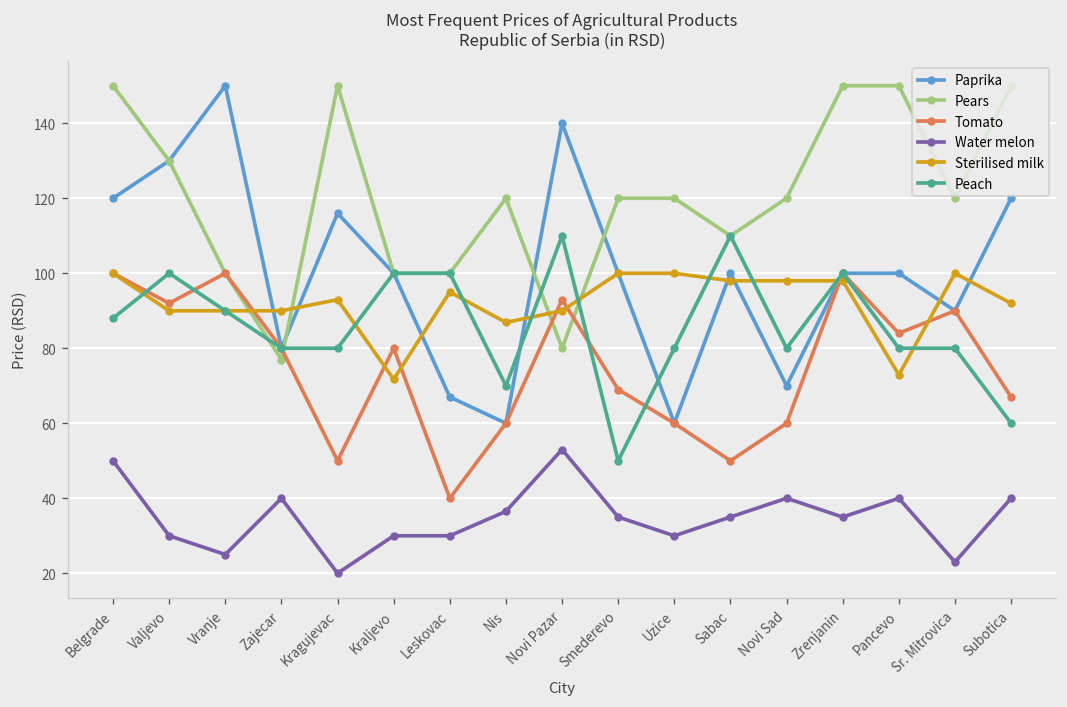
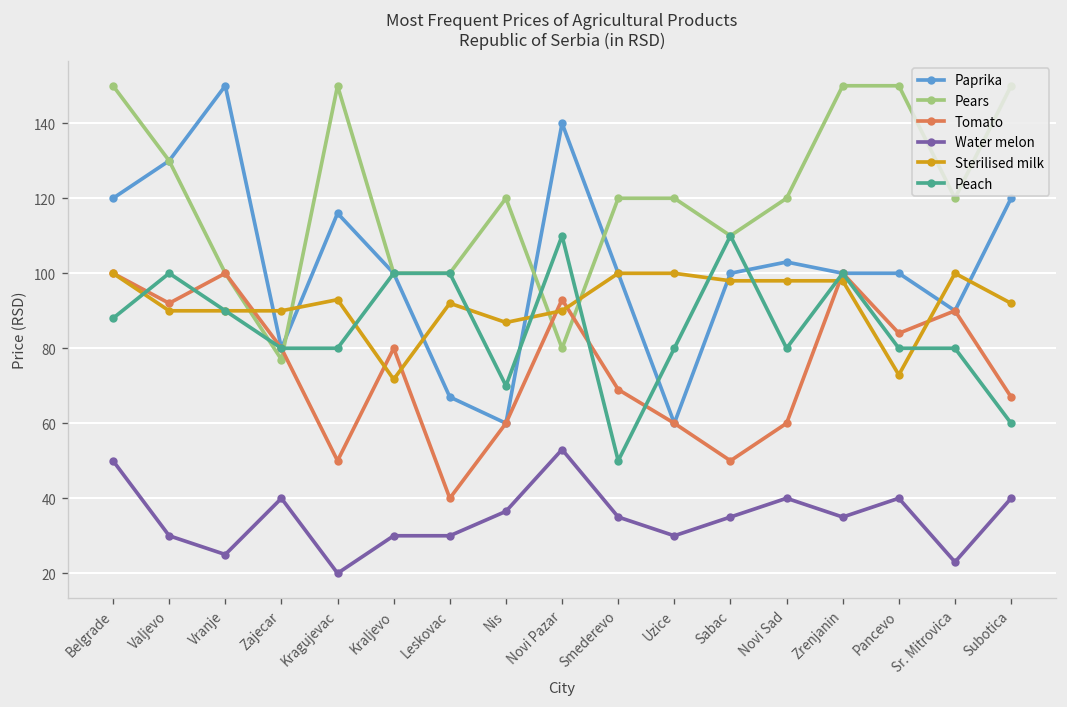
  {
    "Paprika": {
      "Belgrade": 120,
      "Vranje": 150,
      "Kragujevac": 116,
      "Leskovac": 67,
      "Novi Pazar": 140,
      "Sabac": 100,
-     "Novi Sad": 70,
+     "Novi Sad": 103,
      "Pancevo": 100,
      "Subotica": 120
    },
    "Pears": {
      "Belgrade": 150,
      "Zajecar": 77,
      "Kragujevac": 150,
      "Nis": 120,
      "Novi Pazar": 80,
      "Smederevo": 120,
      "Uzice": 120,
      "Novi Sad": 120,
      "Zrenjanin": 150,
      "Pancevo": 150,
      "Sr. Mitrovica": 120
    },
    "Tomato": {
      "Valjevo": 92,
      "Kragujevac": 50,
      "Kraljevo": 80,
      "Leskovac": 40,
      "Novi Pazar": 93,
      "Smederevo": 69,
      "Sabac": 50,
      "Novi Sad": 60,
      "Pancevo": 84,
      "Subotica": 67
    },
    "Water melon": {
      "Belgrade": 50,
      "Valjevo": 30,
      "Vranje": 25,
      "Zajecar": 40,
      "Kragujevac": 20,
      "Kraljevo": 30,
      "Leskovac": 30,
      "Nis": 37,
      "Novi Pazar": 53,
      "Smederevo": 35,
      "Uzice": 30,
      "Sabac": 35,
      "Novi Sad": 40,
      "Zrenjanin": 35,
      "Pancevo": 40,
      "Sr. Mitrovica": 23,
      "Subotica": 40
    },
    "Sterilised milk": {
      "Valjevo": 90,
      "Zajecar": 90,
      "Kragujevac": 93,
      "Kraljevo": 72,
-     "Leskovac": 95,
+     "Leskovac": 92,
      "Nis": 87,
      "Novi Pazar": 90,
      "Uzice": 100,
      "Sabac": 98,
      "Novi Sad": 98,
      "Zrenjanin": 98,
      "Pancevo": 73,
      "Sr. Mitrovica": 100,
      "Subotica": 92
    },
    "Peach": {
      "Belgrade": 88,
      "Valjevo": 100,
      "Kragujevac": 80,
      "Nis": 70,
      "Novi Pazar": 110,
      "Smederevo": 50,
      "Uzice": 80,
      "Novi Sad": 80,
      "Pancevo": 80,
      "Sr. Mitrovica": 80,
      "Subotica": 60
    }
  }
